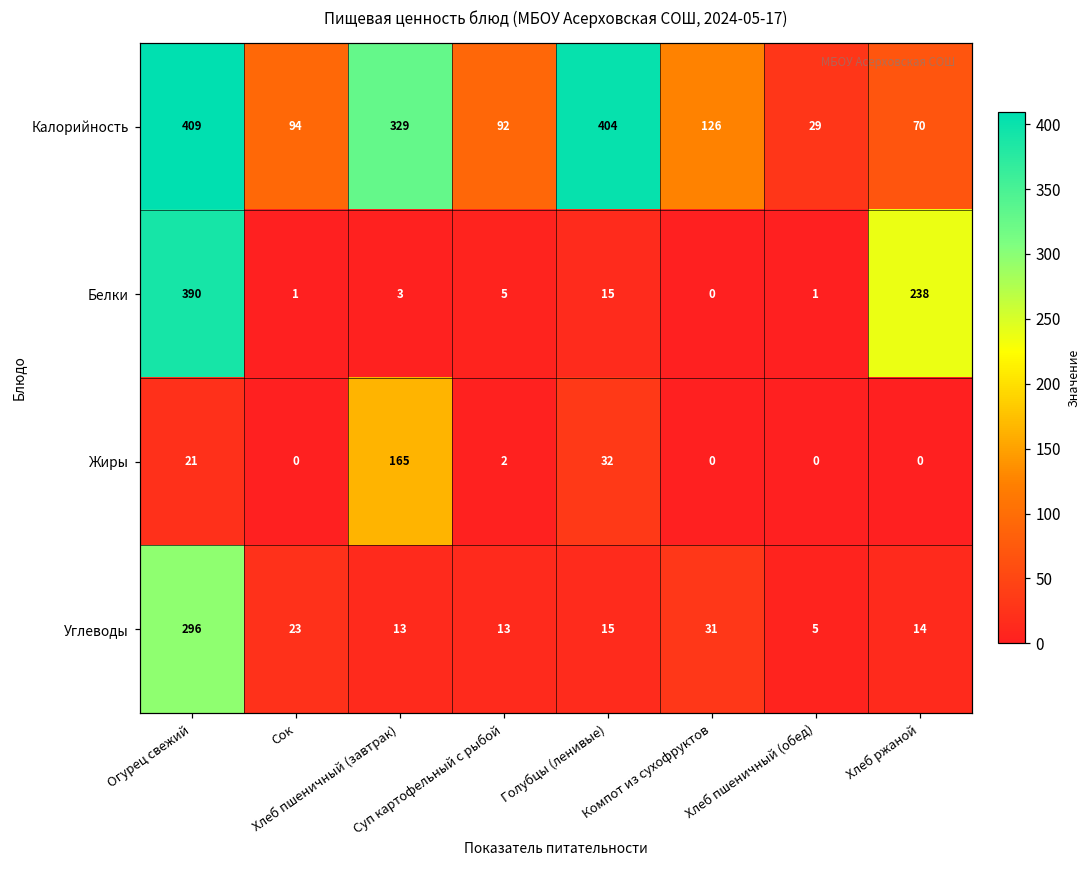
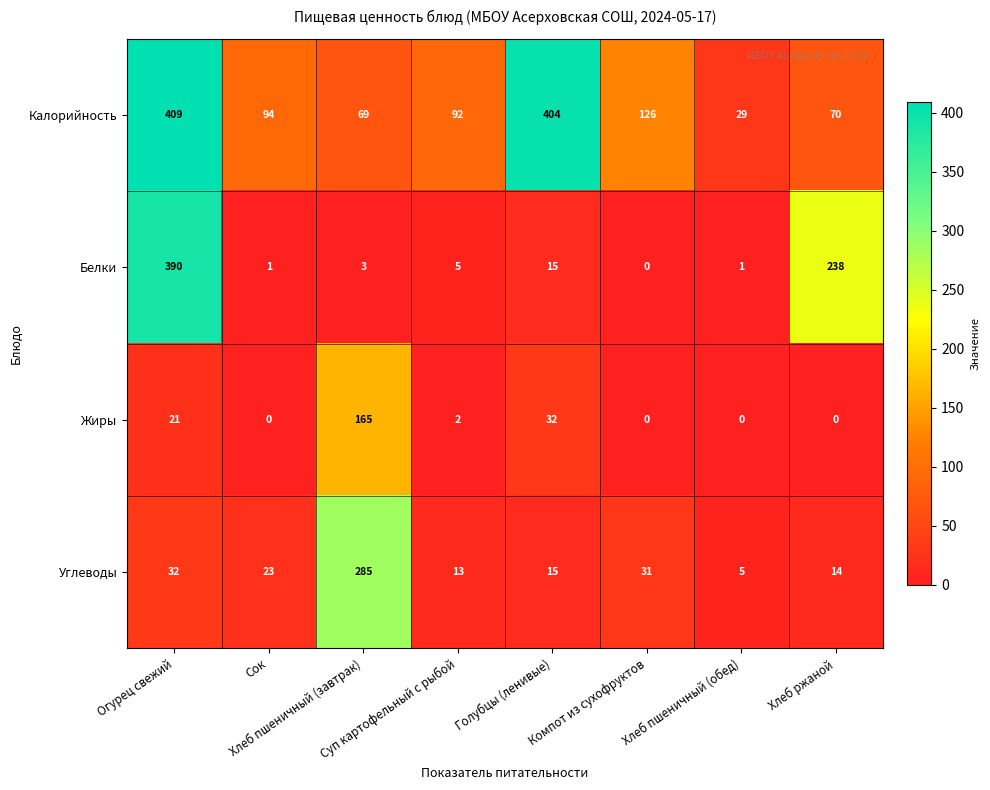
  {
    "Калорийность": {
      "Огурец свежий": 409,
      "Сок": 94,
-     "Хлеб пшеничный (завтрак)": 329,
+     "Хлеб пшеничный (завтрак)": 69,
      "Суп картофельный с рыбой": 92,
      "Голубцы (ленивые)": 404,
      "Компот из сухофруктов": 126,
      "Хлеб пшеничный (обед)": 29
    },
    "Белки": {
      "Огурец свежий": 390,
      "Сок": 1,
      "Хлеб пшеничный (завтрак)": 3,
      "Суп картофельный с рыбой": 5,
      "Голубцы (ленивые)": 15,
      "Компот из сухофруктов": 0,
      "Хлеб пшеничный (обед)": 1,
      "Хлеб ржаной": 238
    },
    "Жиры": {
      "Огурец свежий": 21,
      "Сок": 0,
      "Хлеб пшеничный (завтрак)": 165,
      "Суп картофельный с рыбой": 2,
      "Голубцы (ленивые)": 32,
      "Компот из сухофруктов": 0,
      "Хлеб пшеничный (обед)": 0,
      "Хлеб ржаной": 0
    },
    "Углеводы": {
-     "Огурец свежий": 296,
+     "Огурец свежий": 32,
      "Сок": 23,
-     "Хлеб пшеничный (завтрак)": 13,
+     "Хлеб пшеничный (завтрак)": 285,
      "Суп картофельный с рыбой": 13,
      "Голубцы (ленивые)": 15,
      "Компот из сухофруктов": 31,
      "Хлеб пшеничный (обед)": 5,
      "Хлеб ржаной": 14
    }
  }
